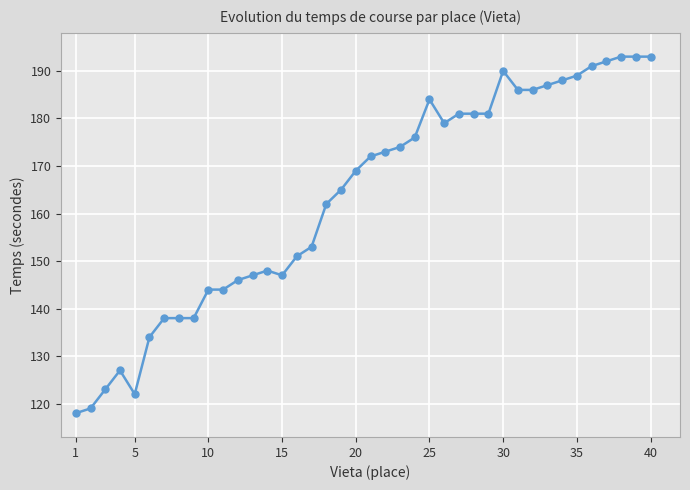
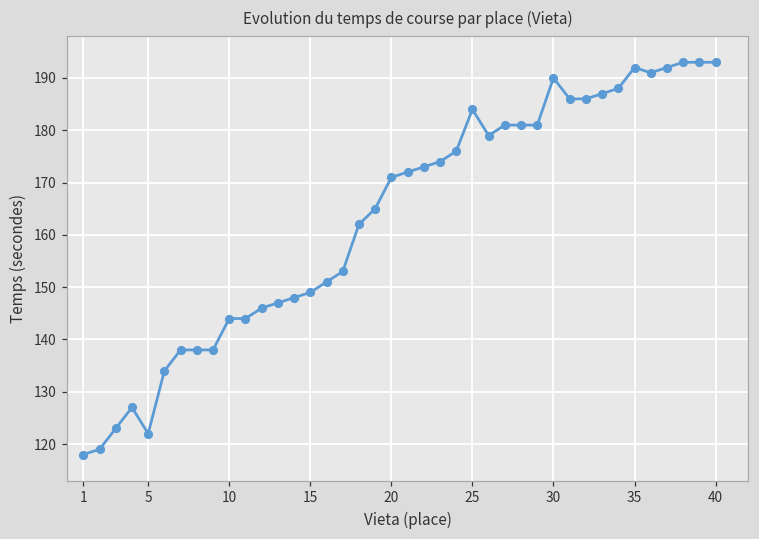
  {
    "1": 118,
    "5": 122,
    "10": 144,
-   "15": 147,
-   "20": 169,
+   "15": 149,
+   "20": 171,
    "25": 184,
    "30": 190,
-   "35": 189,
+   "35": 192,
    "40": 193
  }
